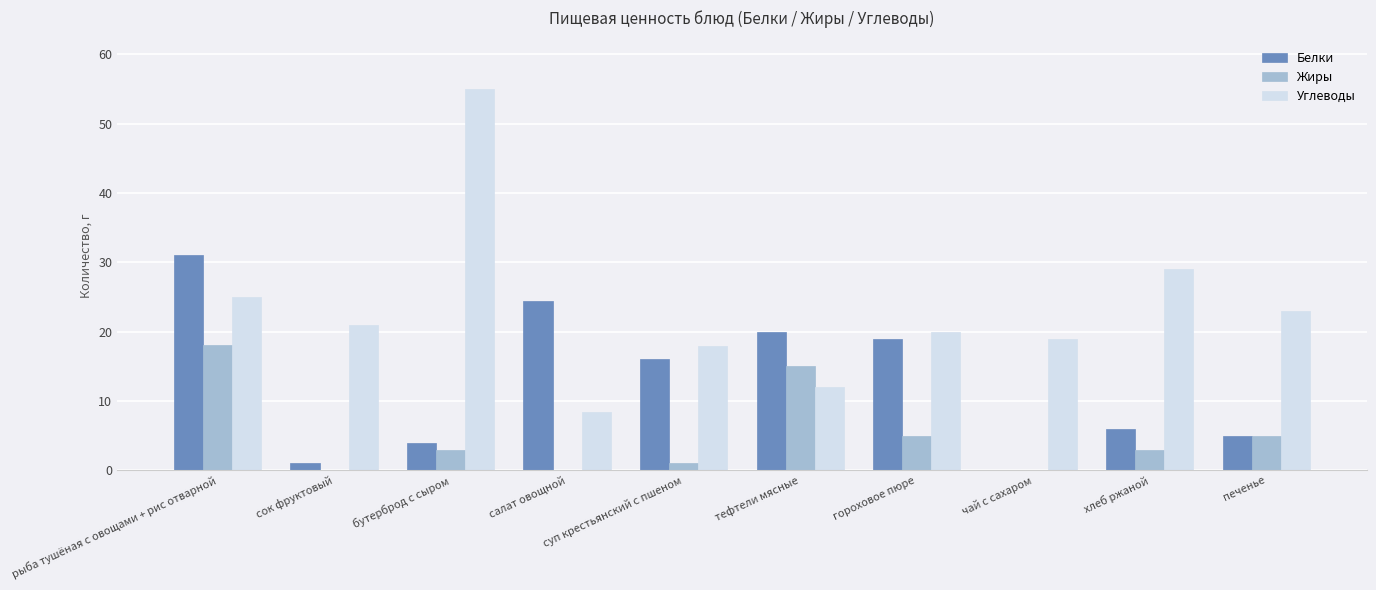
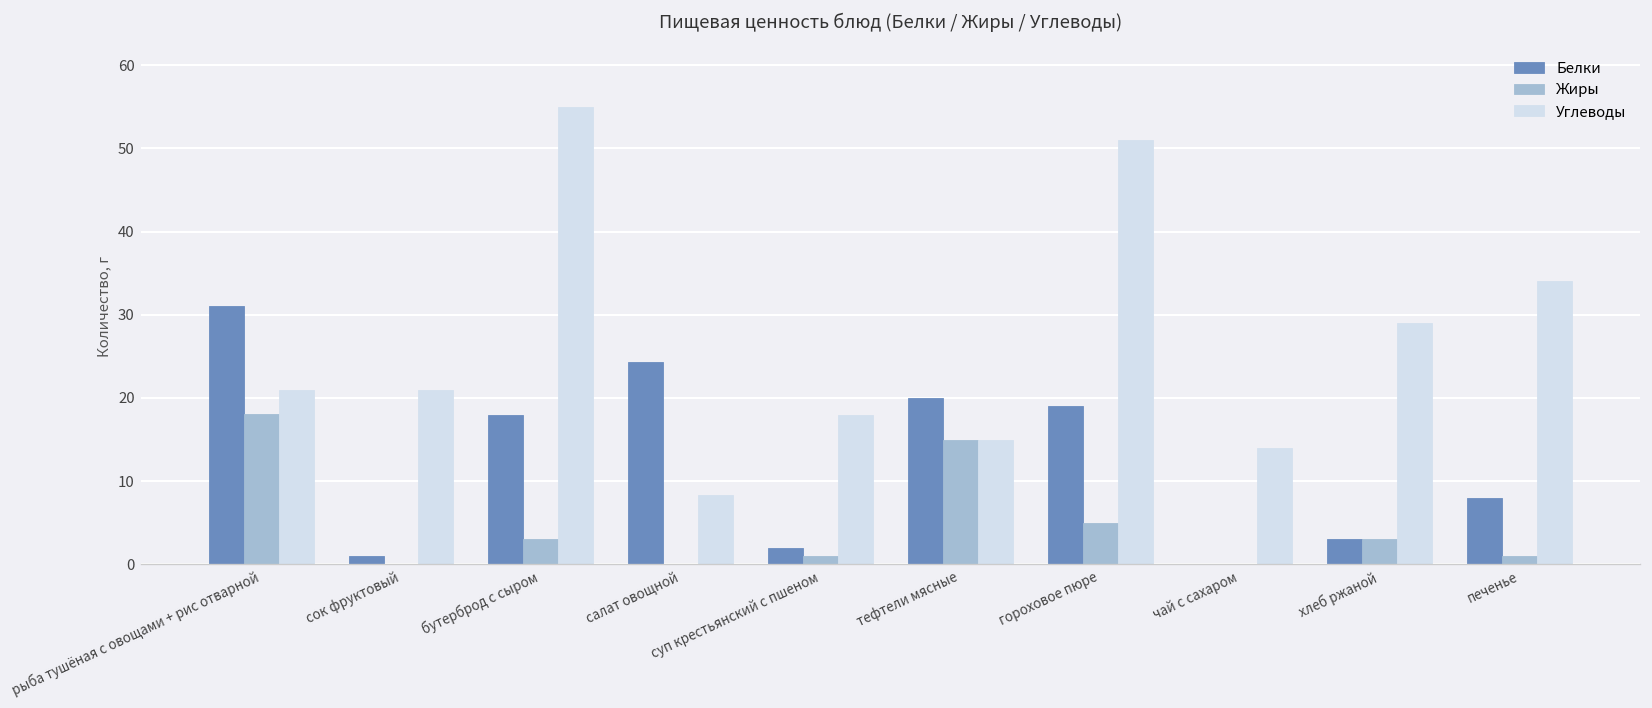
  {
    "Белки": {
      "рыба тушёная с овощами + рис отварной": 31,
      "сок фруктовый": 1,
-     "бутерброд с сыром": 4,
+     "бутерброд с сыром": 18,
      "салат овощной": 24,
-     "суп крестьянский с пшеном": 16,
+     "суп крестьянский с пшеном": 2,
      "тефтели мясные": 20,
      "гороховое пюре": 19,
      "чай с сахаром": 0,
-     "хлеб ржаной": 6,
-     "печенье": 5
+     "хлеб ржаной": 3,
+     "печенье": 8
    },
    "Жиры": {
      "рыба тушёная с овощами + рис отварной": 18,
      "сок фруктовый": 0,
      "бутерброд с сыром": 3,
      "салат овощной": 0,
      "суп крестьянский с пшеном": 1,
      "тефтели мясные": 15,
      "гороховое пюре": 5,
      "чай с сахаром": 0,
      "хлеб ржаной": 3,
-     "печенье": 5
+     "печенье": 1
    },
    "Углеводы": {
-     "рыба тушёная с овощами + рис отварной": 25,
+     "рыба тушёная с овощами + рис отварной": 21,
      "сок фруктовый": 21,
      "бутерброд с сыром": 55,
      "салат овощной": 8,
      "суп крестьянский с пшеном": 18,
-     "тефтели мясные": 12,
-     "гороховое пюре": 20,
-     "чай с сахаром": 19,
+     "тефтели мясные": 15,
+     "гороховое пюре": 51,
+     "чай с сахаром": 14,
      "хлеб ржаной": 29,
-     "печенье": 23
+     "печенье": 34
    }
  }
